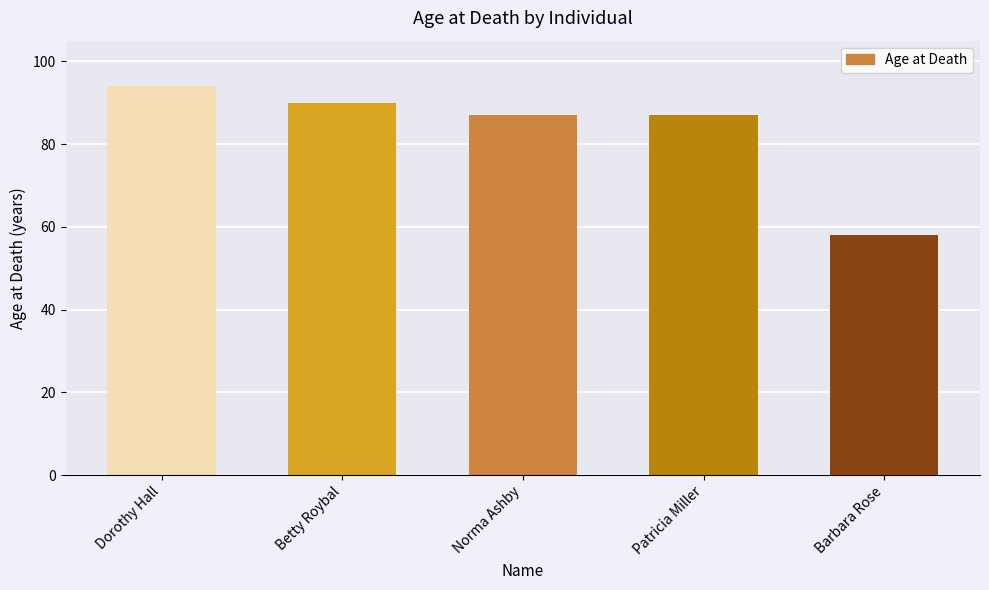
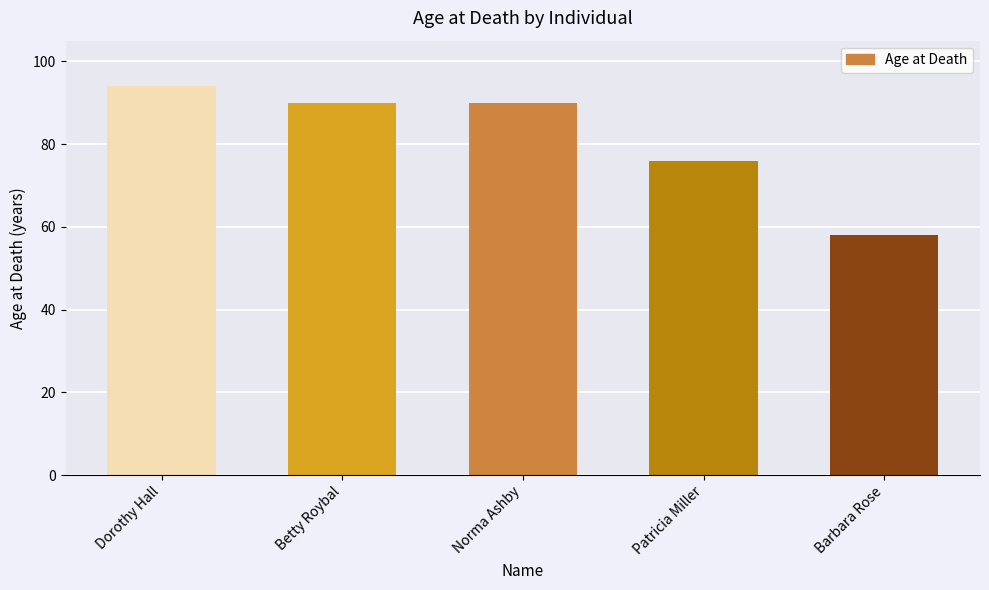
  {
    "Dorothy Hall": 94,
    "Betty Roybal": 90,
-   "Norma Ashby": 87,
-   "Patricia Miller": 87,
+   "Norma Ashby": 90,
+   "Patricia Miller": 76,
    "Barbara Rose": 58
  }
